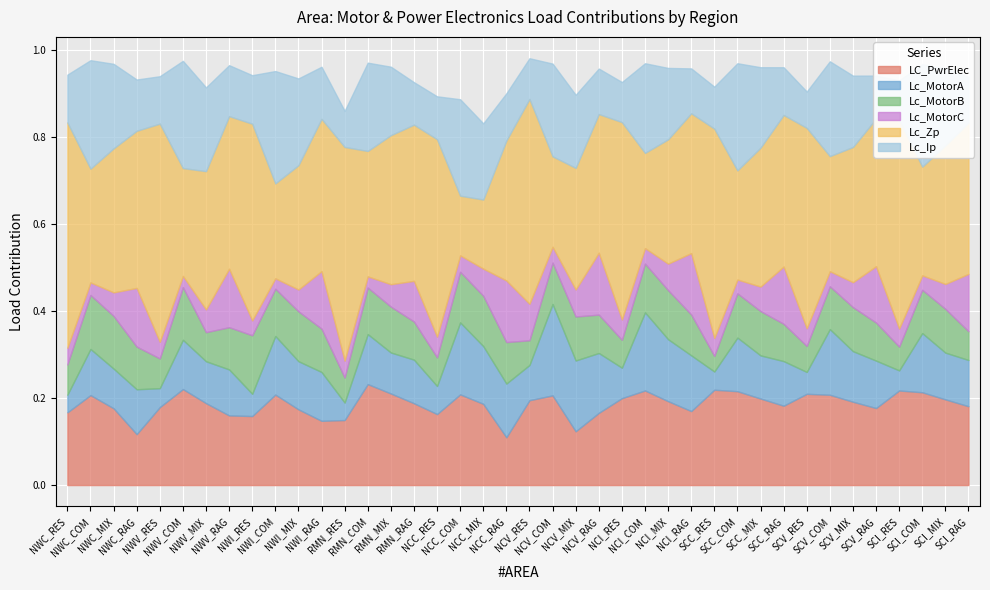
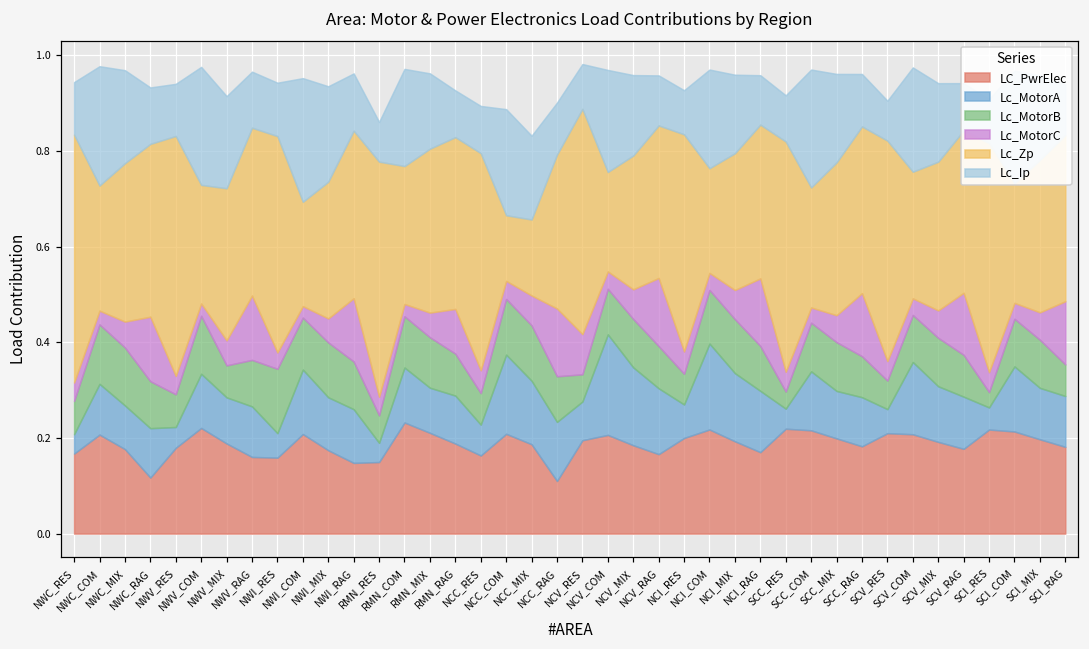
  {
    "LC_PwrElec": {
      "NWC_RES": 0.17,
      "NWC_COM": 0.21,
      "NWC_MIX": 0.18,
      "NWC_RAG": 0.12,
      "NWV_RES": 0.18,
      "NWV_COM": 0.22,
      "NWV_MIX": 0.19,
      "NWV_RAG": 0.16,
      "NWI_RES": 0.16,
      "NWI_COM": 0.21,
      "NWI_MIX": 0.17,
      "NWI_RAG": 0.15,
      "RMN_RES": 0.15,
      "RMN_COM": 0.23,
      "RMN_MIX": 0.21,
      "RMN_RAG": 0.19,
      "NCC_RES": 0.16,
      "NCC_COM": 0.21,
      "NCC_MIX": 0.19,
      "NCC_RAG": 0.11,
      "NCV_RES": 0.20,
      "NCV_COM": 0.21,
-     "NCV_MIX": 0.12,
+     "NCV_MIX": 0.18,
      "NCV_RAG": 0.17,
      "NCI_RES": 0.20,
      "NCI_COM": 0.22,
      "NCI_MIX": 0.19,
      "NCI_RAG": 0.17,
      "SCC_RES": 0.22,
      "SCC_COM": 0.22,
      "SCC_MIX": 0.20,
      "SCC_RAG": 0.18,
      "SCV_RES": 0.21,
      "SCV_COM": 0.21,
      "SCV_MIX": 0.19,
      "SCV_RAG": 0.18,
      "SCI_RES": 0.22,
      "SCI_COM": 0.21,
      "SCI_MIX": 0.20,
      "SCI_RAG": 0.18
    },
    "Lc_MotorB": {
      "NWC_RES": 0.07,
      "NWC_COM": 0.12,
      "NWC_MIX": 0.12,
      "NWC_RAG": 0.10,
      "NWV_RES": 0.07,
      "NWV_COM": 0.12,
      "NWV_MIX": 0.07,
      "NWV_RAG": 0.10,
      "NWI_RES": 0.13,
      "NWI_COM": 0.11,
      "NWI_MIX": 0.11,
      "NWI_RAG": 0.10,
      "RMN_RES": 0.06,
      "RMN_COM": 0.11,
      "RMN_MIX": 0.11,
      "RMN_RAG": 0.09,
      "NCC_RES": 0.07,
      "NCC_COM": 0.12,
      "NCC_MIX": 0.12,
      "NCC_RAG": 0.10,
      "NCV_RES": 0.06,
      "NCV_COM": 0.10,
      "NCV_MIX": 0.10,
      "NCV_RAG": 0.09,
      "NCI_RES": 0.06,
      "NCI_COM": 0.11,
      "NCI_MIX": 0.11,
      "NCI_RAG": 0.09,
      "SCC_RES": 0.04,
      "SCC_COM": 0.10,
      "SCC_MIX": 0.10,
      "SCC_RAG": 0.09,
      "SCV_RES": 0.06,
      "SCV_COM": 0.10,
      "SCV_MIX": 0.10,
      "SCV_RAG": 0.09,
-     "SCI_RES": 0.05,
+     "SCI_RES": 0.03,
      "SCI_COM": 0.10,
      "SCI_MIX": 0.10,
      "SCI_RAG": 0.07
    },
    "Lc_MotorC": {
      "NWC_RES": 0.04,
      "NWC_COM": 0.03,
      "NWC_MIX": 0.05,
      "NWC_RAG": 0.13,
      "NWV_RES": 0.04,
      "NWV_COM": 0.03,
      "NWV_MIX": 0.05,
      "NWV_RAG": 0.13,
      "NWI_RES": 0.03,
      "NWI_COM": 0.02,
      "NWI_MIX": 0.05,
      "NWI_RAG": 0.13,
      "RMN_RES": 0.04,
      "RMN_COM": 0.03,
      "RMN_MIX": 0.05,
      "RMN_RAG": 0.09,
      "NCC_RES": 0.05,
      "NCC_COM": 0.04,
      "NCC_MIX": 0.06,
      "NCC_RAG": 0.14,
      "NCV_RES": 0.08,
      "NCV_COM": 0.04,
      "NCV_MIX": 0.06,
      "NCV_RAG": 0.14,
      "NCI_RES": 0.05,
      "NCI_COM": 0.04,
      "NCI_MIX": 0.06,
      "NCI_RAG": 0.14,
      "SCC_RES": 0.04,
      "SCC_COM": 0.03,
      "SCC_MIX": 0.06,
      "SCC_RAG": 0.13,
      "SCV_RES": 0.04,
      "SCV_COM": 0.03,
      "SCV_MIX": 0.06,
      "SCV_RAG": 0.13,
      "SCI_RES": 0.04,
      "SCI_COM": 0.03,
      "SCI_MIX": 0.06,
      "SCI_RAG": 0.13
    },
    "Lc_Zp": {
      "NWC_RES": 0.52,
      "NWC_COM": 0.26,
      "NWC_MIX": 0.33,
      "NWC_RAG": 0.36,
      "NWV_RES": 0.50,
      "NWV_COM": 0.25,
      "NWV_MIX": 0.32,
      "NWV_RAG": 0.35,
      "NWI_RES": 0.45,
      "NWI_COM": 0.22,
      "NWI_MIX": 0.29,
      "NWI_RAG": 0.35,
      "RMN_RES": 0.49,
      "RMN_COM": 0.29,
      "RMN_MIX": 0.34,
      "RMN_RAG": 0.36,
      "NCC_RES": 0.45,
      "NCC_COM": 0.14,
      "NCC_MIX": 0.16,
      "NCC_RAG": 0.32,
      "NCV_RES": 0.47,
      "NCV_COM": 0.21,
      "NCV_MIX": 0.28,
      "NCV_RAG": 0.32,
      "NCI_RES": 0.45,
      "NCI_COM": 0.22,
      "NCI_MIX": 0.29,
      "NCI_RAG": 0.32,
      "SCC_RES": 0.48,
      "SCC_COM": 0.25,
      "SCC_MIX": 0.32,
      "SCC_RAG": 0.35,
      "SCV_RES": 0.46,
      "SCV_COM": 0.26,
      "SCV_MIX": 0.31,
      "SCI_COM": 0.25
    }
  }
